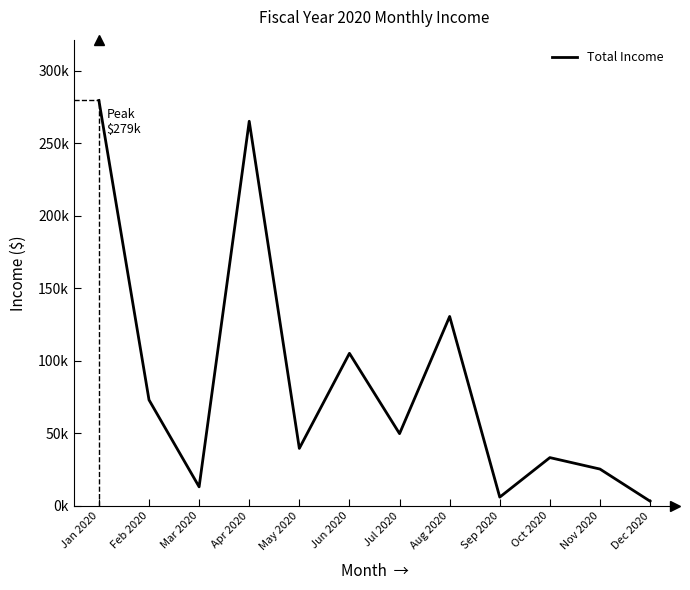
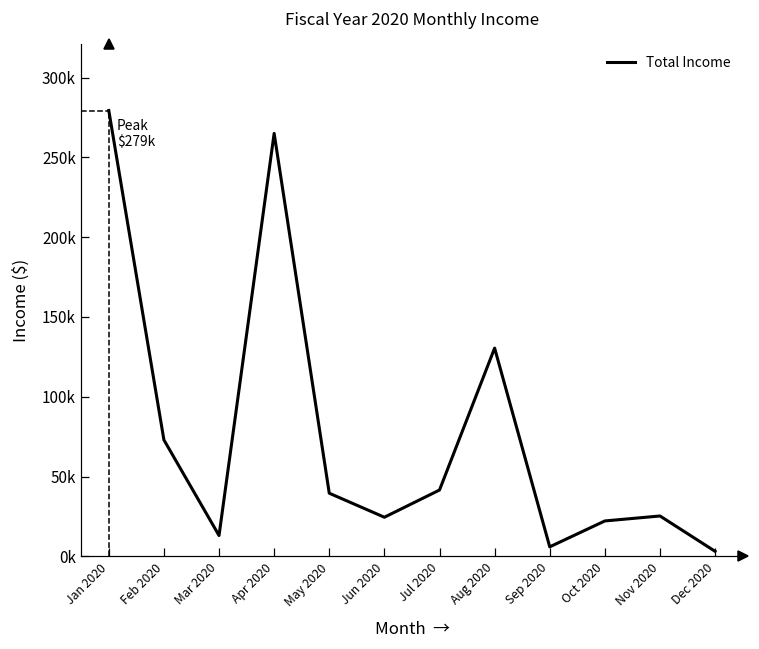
  {
    "Feb 2020": 73000,
    "Mar 2020": 13000,
    "Apr 2020": 265000,
    "May 2020": 40000,
-   "Jun 2020": 105000,
-   "Jul 2020": 50000,
+   "Jun 2020": 25000,
+   "Jul 2020": 42000,
    "Aug 2020": 131000,
    "Sep 2020": 6000,
-   "Oct 2020": 33000,
+   "Oct 2020": 22000,
    "Nov 2020": 25000,
    "Dec 2020": 3000
  }
